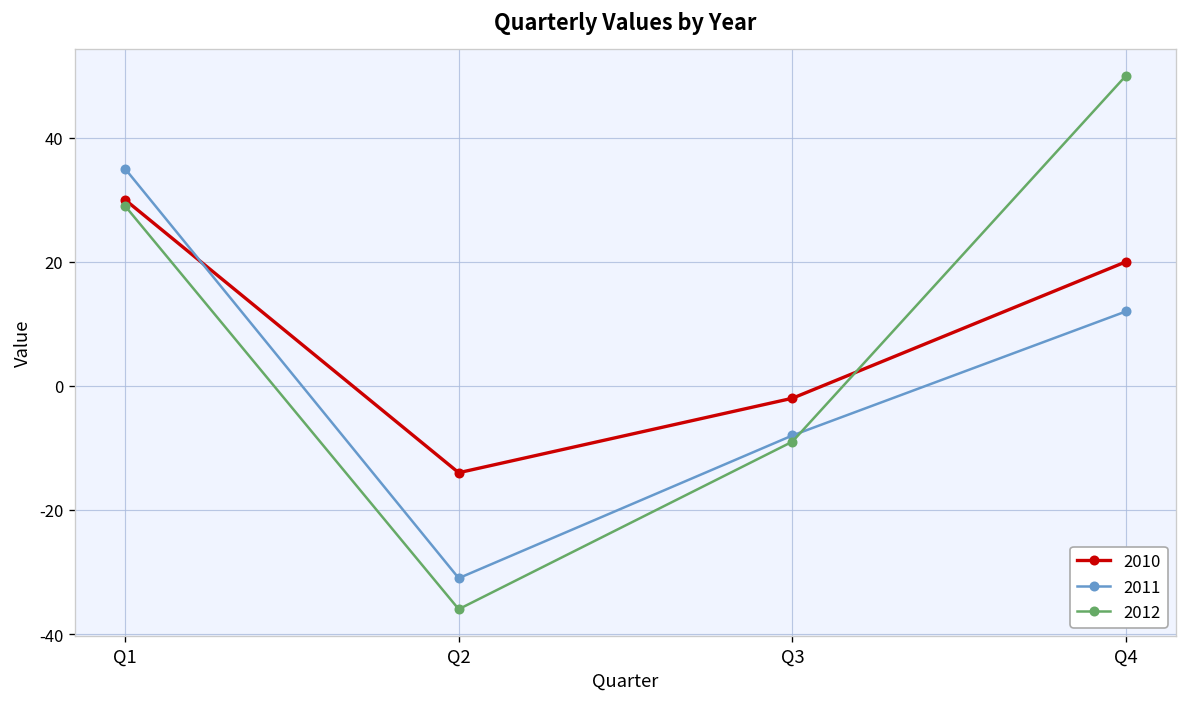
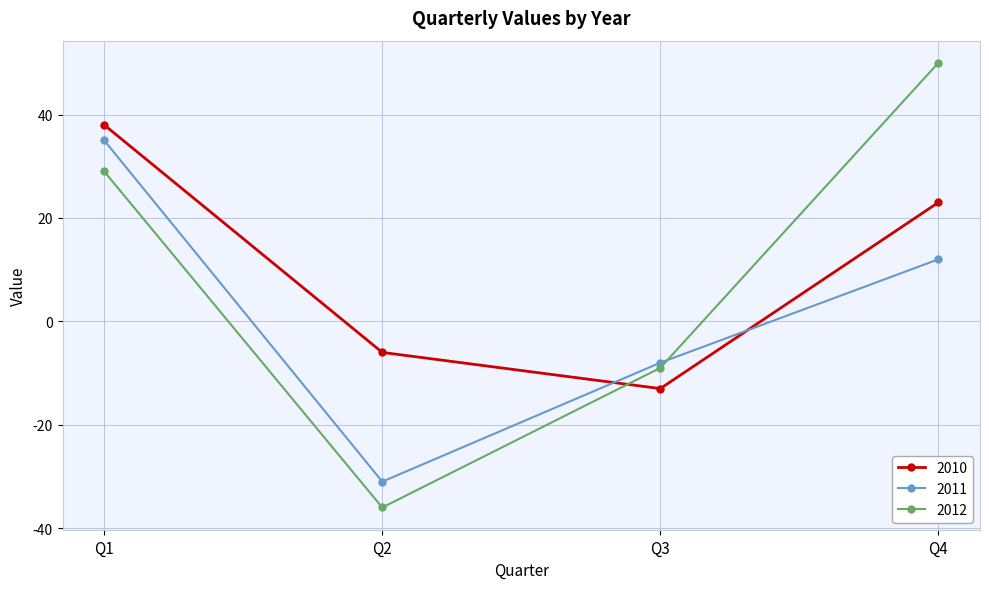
  {
    "2010": {
-     "Q1": 30,
-     "Q2": -14,
-     "Q3": -2,
-     "Q4": 20
+     "Q1": 38,
+     "Q2": -6,
+     "Q3": -13,
+     "Q4": 23
    },
    "2011": {
      "Q1": 35,
      "Q2": -31,
      "Q3": -8,
      "Q4": 12
    },
    "2012": {
      "Q1": 29,
      "Q2": -36,
      "Q3": -9,
      "Q4": 50
    }
  }
